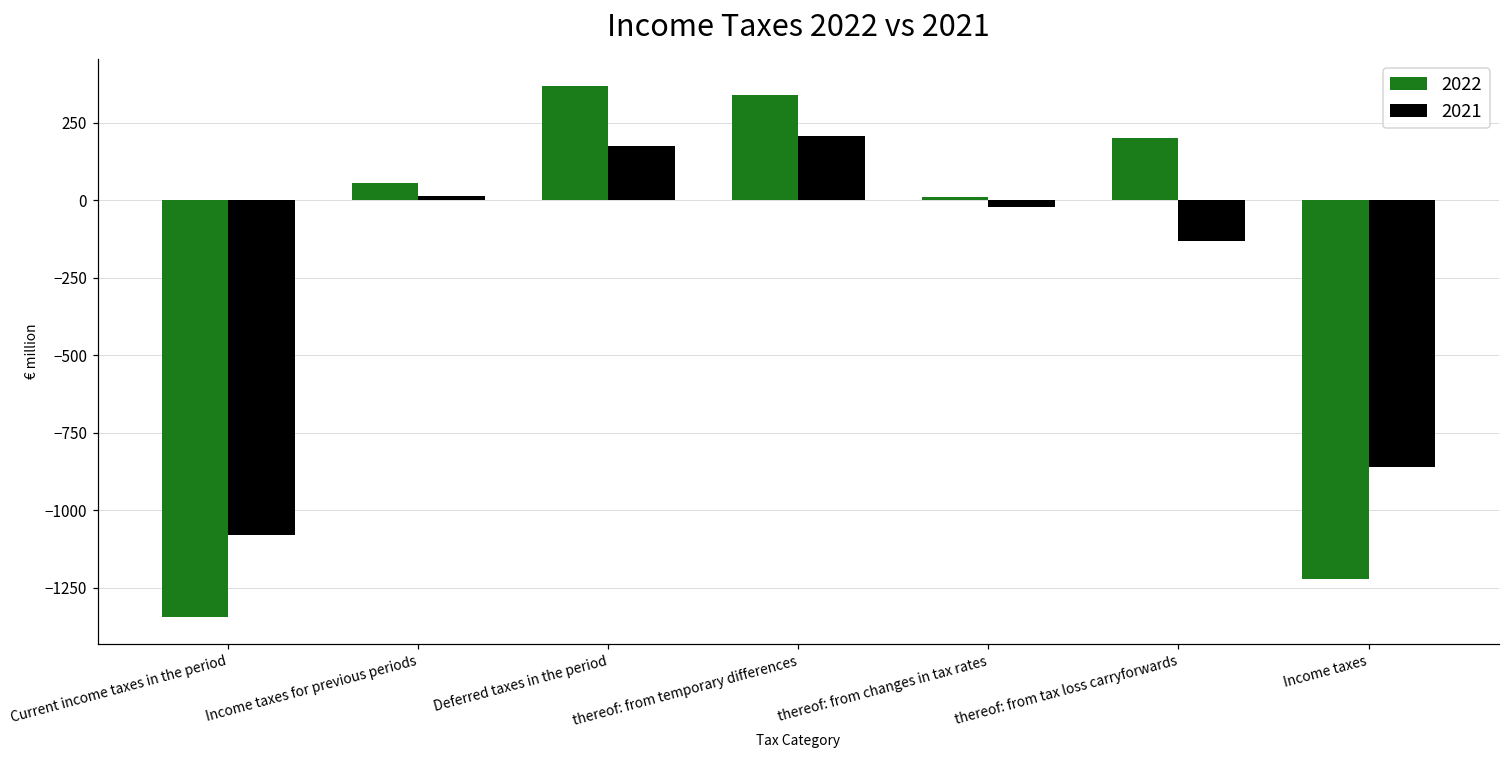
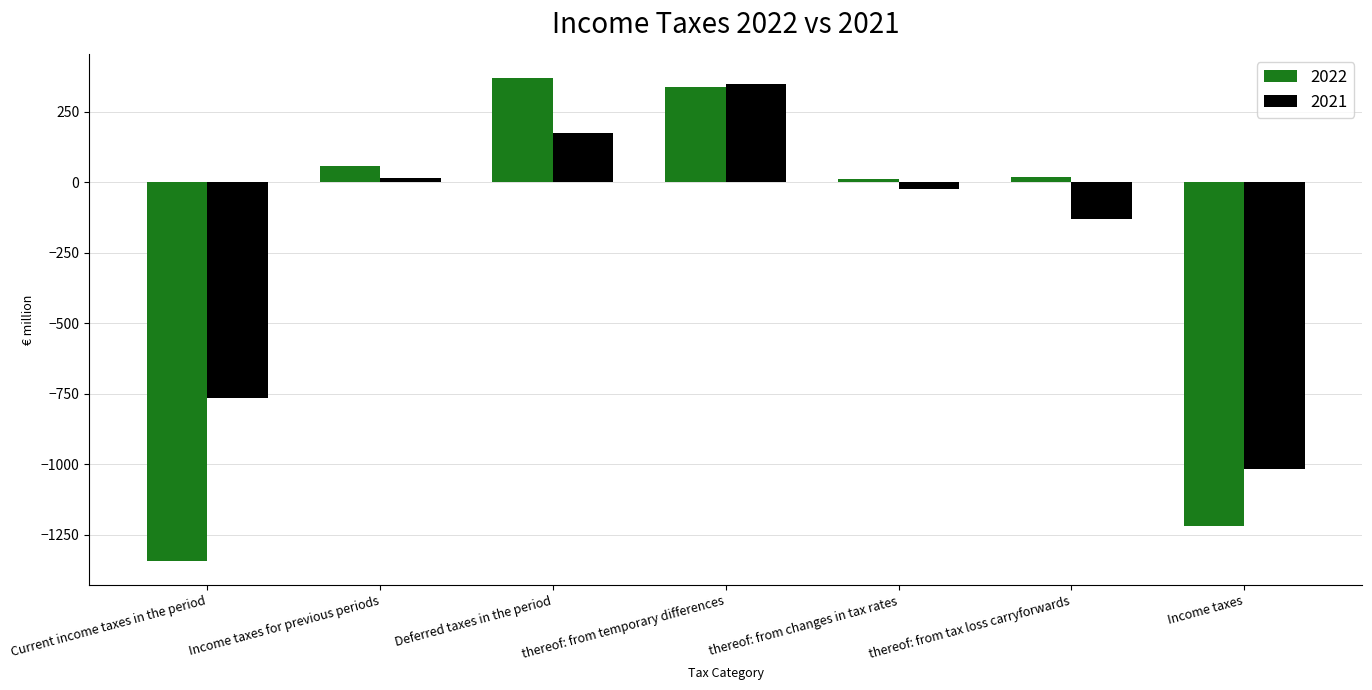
  {
    "2022": {
      "Current income taxes in the period": -1340,
      "Income taxes for previous periods": 60,
      "Deferred taxes in the period": 370,
      "thereof: from temporary differences": 340,
      "thereof: from changes in tax rates": 10,
-     "thereof: from tax loss carryforwards": 200,
+     "thereof: from tax loss carryforwards": 20,
      "Income taxes": -1220
    },
    "2021": {
-     "Current income taxes in the period": -1080,
+     "Current income taxes in the period": -770,
      "Income taxes for previous periods": 20,
      "Deferred taxes in the period": 170,
-     "thereof: from temporary differences": 210,
+     "thereof: from temporary differences": 350,
      "thereof: from changes in tax rates": -20,
      "thereof: from tax loss carryforwards": -130,
-     "Income taxes": -860
+     "Income taxes": -1020
    }
  }
